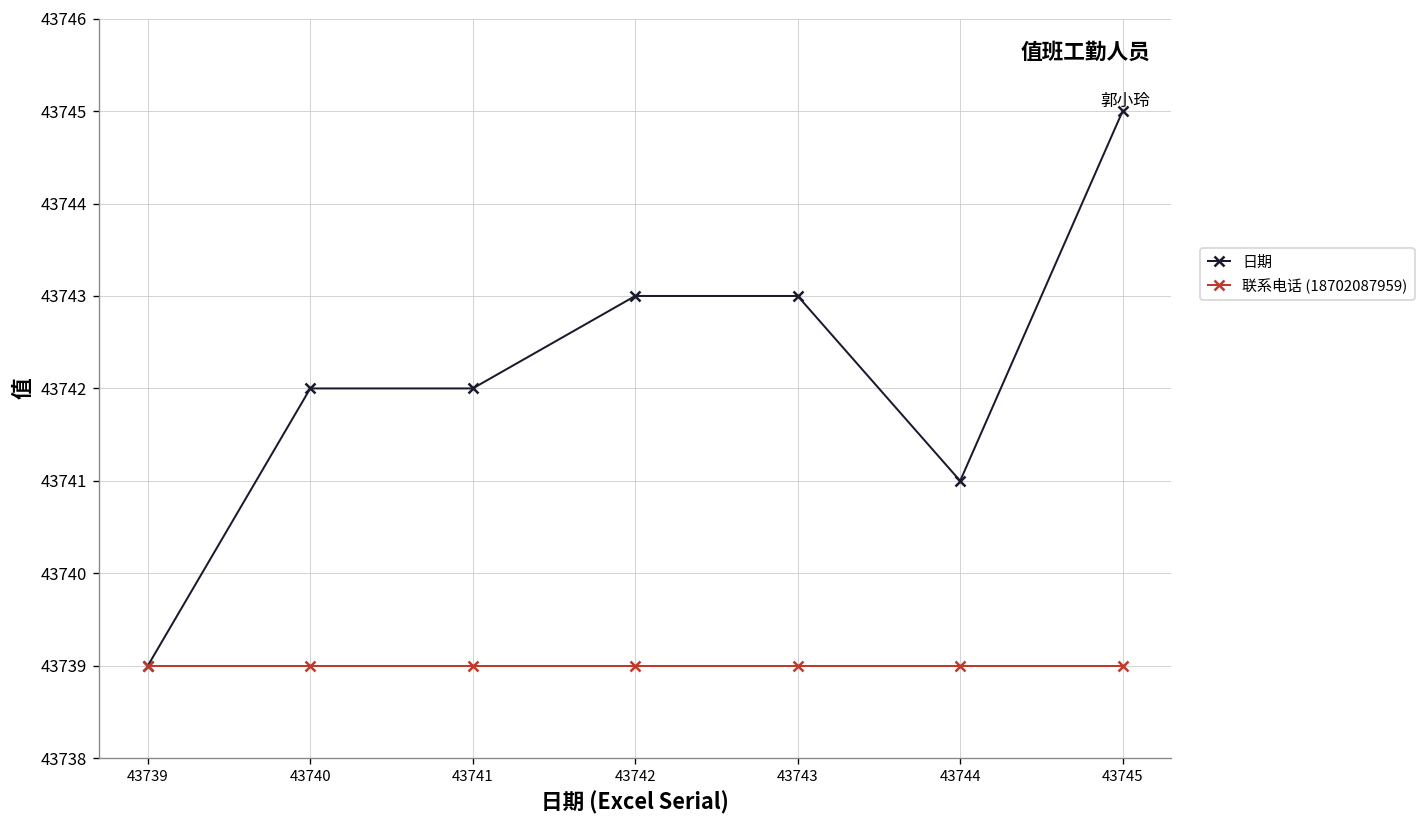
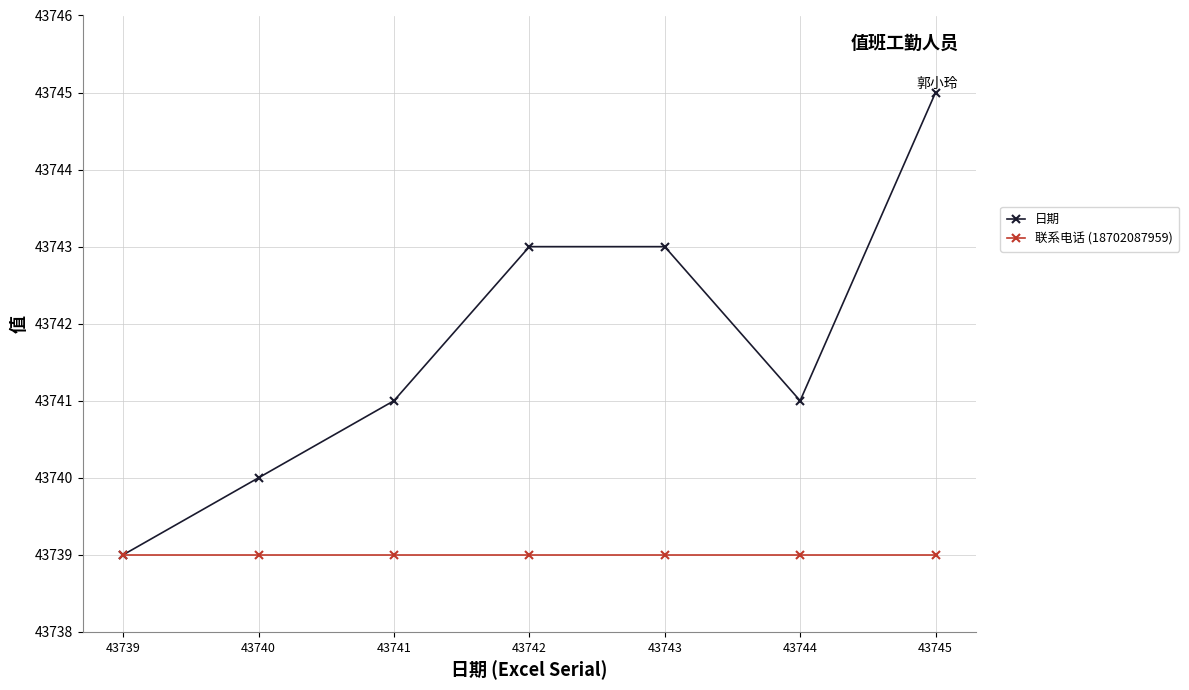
  {
    "日期": {
-     "43740": 43742,
-     "43741": 43742,
+     "43740": 43740,
+     "43741": 43741,
      "43742": 43743,
      "43743": 43743,
      "43744": 43741,
      "43745": 43745
    },
    "联系电话 (18702087959)": {
      "43740": 43739,
      "43741": 43739,
      "43742": 43739,
      "43743": 43739,
      "43744": 43739,
      "43745": 43739
    }
  }
